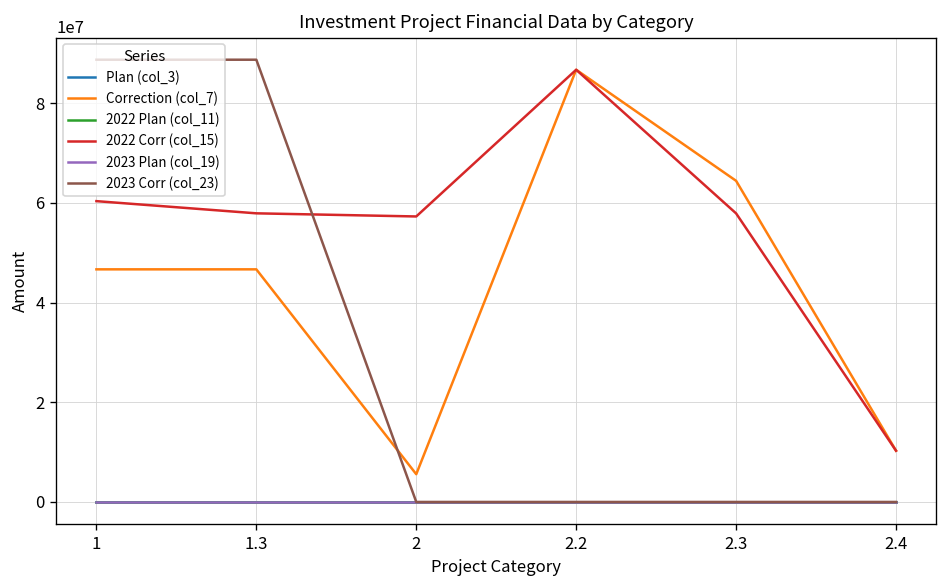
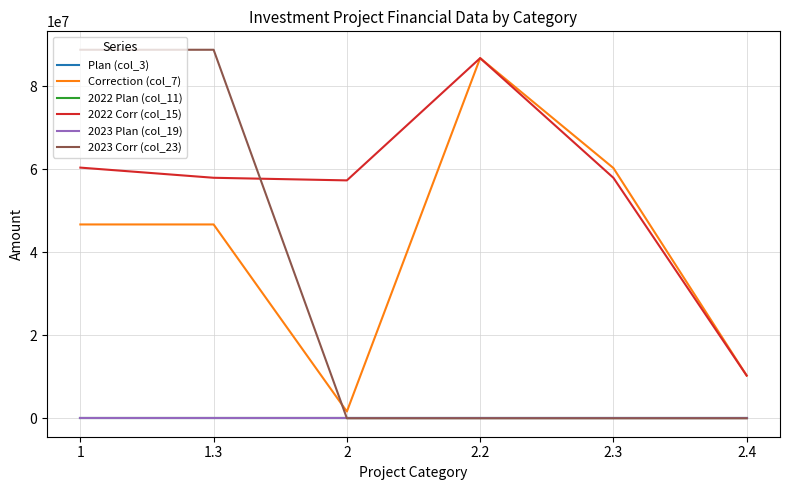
  {
    "2023 Plan (col_19)": {
      "1": 0,
      "1.3": 0
    },
    "Correction (col_7)": {
      "1": 47000000,
      "1.3": 47000000,
-     "2": 6000000,
-     "2.3": 64000000
+     "2": 2000000,
+     "2.3": 60000000
    },
    "2022 Corr (col_15)": {
      "1": 60000000,
      "1.3": 58000000,
      "2": 57000000,
      "2.3": 58000000
    },
    "2023 Corr (col_23)": {
      "1.3": 89000000
    }
  }
